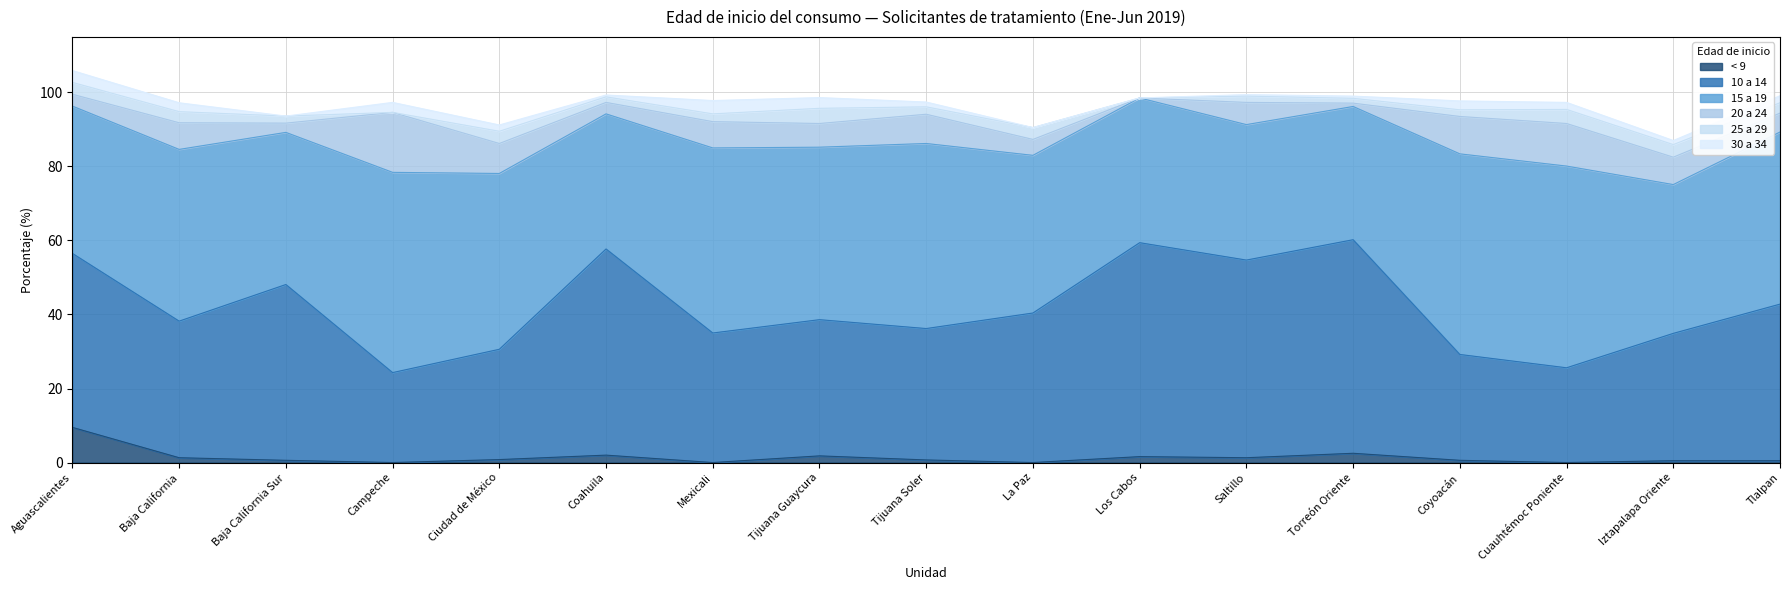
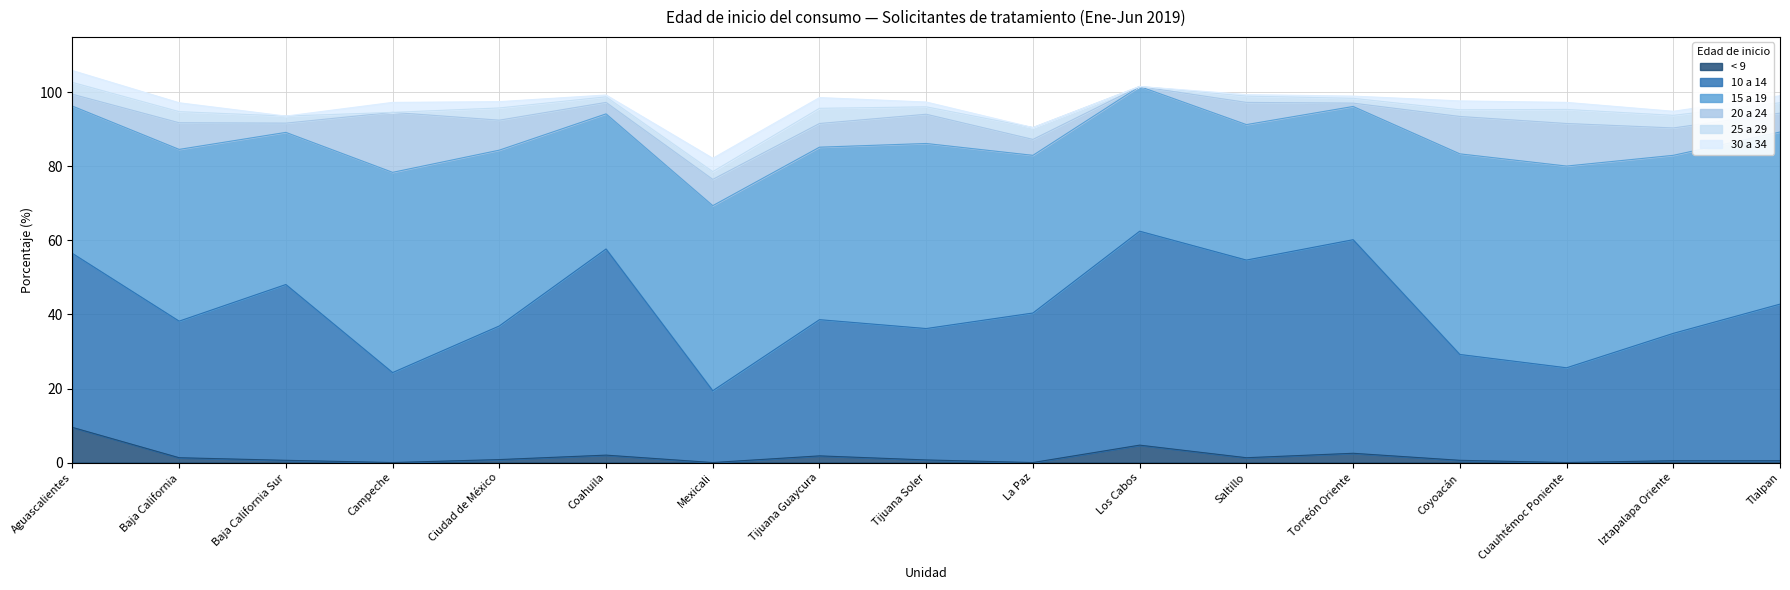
  {
    "< 9": {
      "Aguascalientes": 10,
      "Baja California": 1,
      "Baja California Sur": 1,
      "Campeche": 0,
      "Ciudad de México": 1,
      "Coahuila": 2,
      "Mexicali": 0,
      "Tijuana Guaycura": 2,
      "Tijuana Soler": 1,
      "La Paz": 0,
-     "Los Cabos": 2,
+     "Los Cabos": 5,
      "Saltillo": 1,
      "Torreón Oriente": 3,
      "Coyoacán": 1,
      "Cuauhtémoc Poniente": 0,
      "Iztapalapa Oriente": 1,
      "Tlalpan": 1
    },
    "10 a 14": {
      "Aguascalientes": 47,
      "Baja California": 37,
      "Baja California Sur": 48,
      "Campeche": 24,
-     "Ciudad de México": 30,
+     "Ciudad de México": 36,
      "Coahuila": 56,
-     "Mexicali": 35,
+     "Mexicali": 19,
      "Tijuana Guaycura": 37,
      "Tijuana Soler": 36,
      "La Paz": 40,
      "Los Cabos": 58,
      "Saltillo": 53,
      "Torreón Oriente": 58,
      "Coyoacán": 29,
      "Cuauhtémoc Poniente": 26,
      "Iztapalapa Oriente": 34,
      "Tlalpan": 42
    },
    "15 a 19": {
      "Aguascalientes": 40,
      "Baja California": 46,
      "Baja California Sur": 41,
      "Campeche": 54,
      "Ciudad de México": 47,
      "Coahuila": 37,
      "Mexicali": 50,
      "Tijuana Guaycura": 47,
      "Tijuana Soler": 50,
      "La Paz": 43,
      "Saltillo": 37,
      "Torreón Oriente": 36,
      "Coyoacán": 54,
      "Cuauhtémoc Poniente": 54,
-     "Iztapalapa Oriente": 40,
+     "Iztapalapa Oriente": 48,
      "Tlalpan": 47
    }
  }
